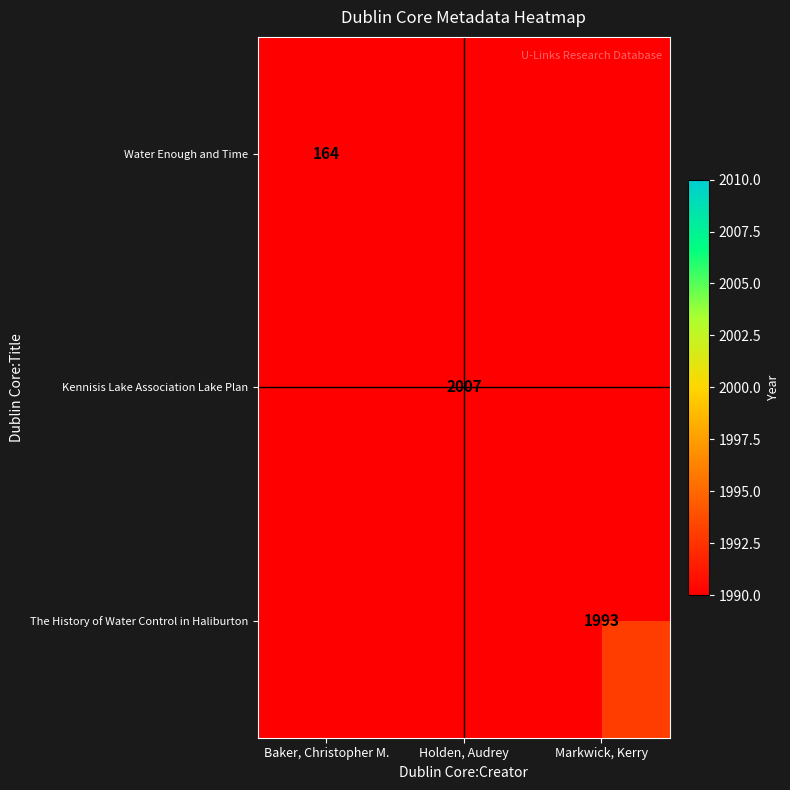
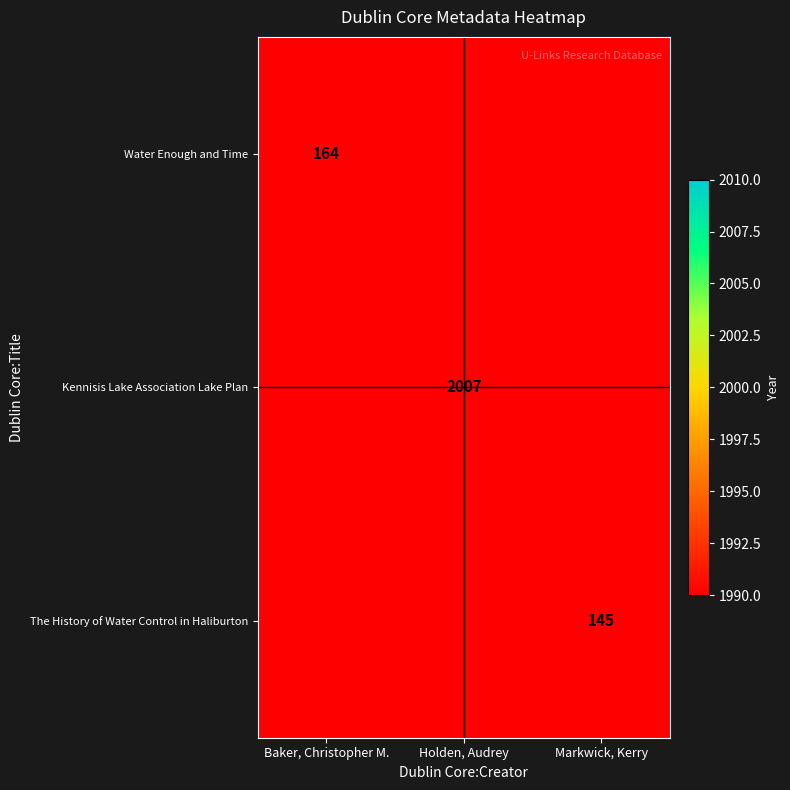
  {
    "Water Enough and Time": {
      "Baker, Christopher M.": 164
    },
    "Kennisis Lake Association Lake Plan": {
      "Holden, Audrey": 2007
    },
    "The History of Water Control in Haliburton": {
-     "Markwick, Kerry": 1993
+     "Markwick, Kerry": 145
    }
  }
